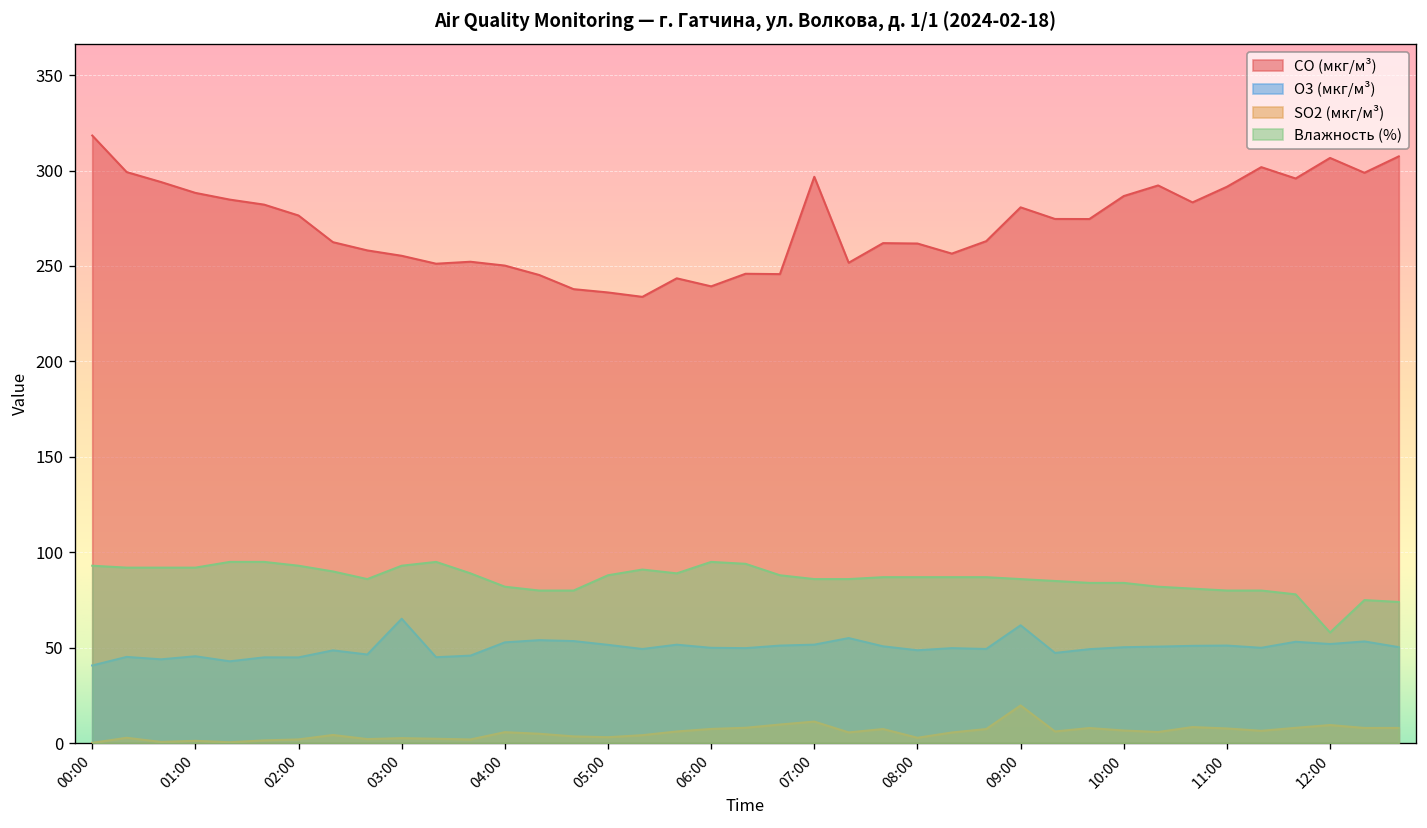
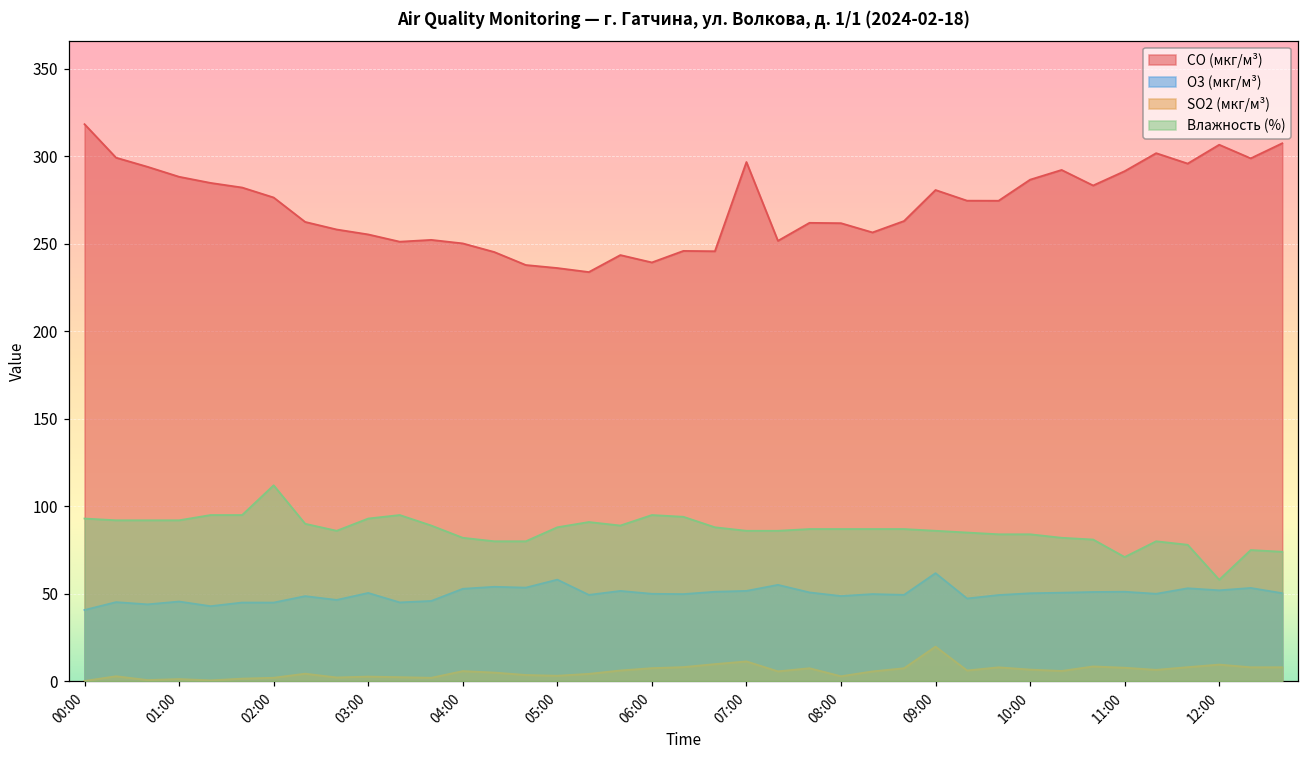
  {
    "CO (мкг/м³)": {
      "00:00": 318,
      "01:00": 288,
      "02:00": 276,
      "03:00": 255,
      "04:00": 250,
      "05:00": 236,
      "06:00": 239,
      "07:00": 297,
      "08:00": 262,
      "09:00": 281,
      "10:00": 287,
      "11:00": 292,
      "12:00": 307
    },
    "O3 (мкг/м³)": {
      "00:00": 41,
      "01:00": 46,
      "02:00": 45,
-     "03:00": 65,
+     "03:00": 50,
      "04:00": 53,
-     "05:00": 52,
+     "05:00": 58,
      "06:00": 50,
      "07:00": 52,
      "08:00": 49,
      "09:00": 62,
      "10:00": 50,
      "11:00": 51,
      "12:00": 52
    },
    "SO2 (мкг/м³)": {
      "00:00": 0,
      "01:00": 1,
      "02:00": 2,
      "03:00": 3,
      "04:00": 6,
      "05:00": 3,
      "06:00": 7,
      "07:00": 11,
      "08:00": 3,
      "09:00": 20,
      "10:00": 7,
      "11:00": 8,
      "12:00": 10
    },
    "Влажность (%)": {
      "00:00": 93,
      "01:00": 92,
-     "02:00": 93,
+     "02:00": 112,
      "03:00": 93,
      "04:00": 82,
      "05:00": 88,
      "06:00": 95,
      "07:00": 86,
      "08:00": 87,
      "09:00": 86,
      "10:00": 84,
-     "11:00": 80,
+     "11:00": 71,
      "12:00": 58
    }
  }
